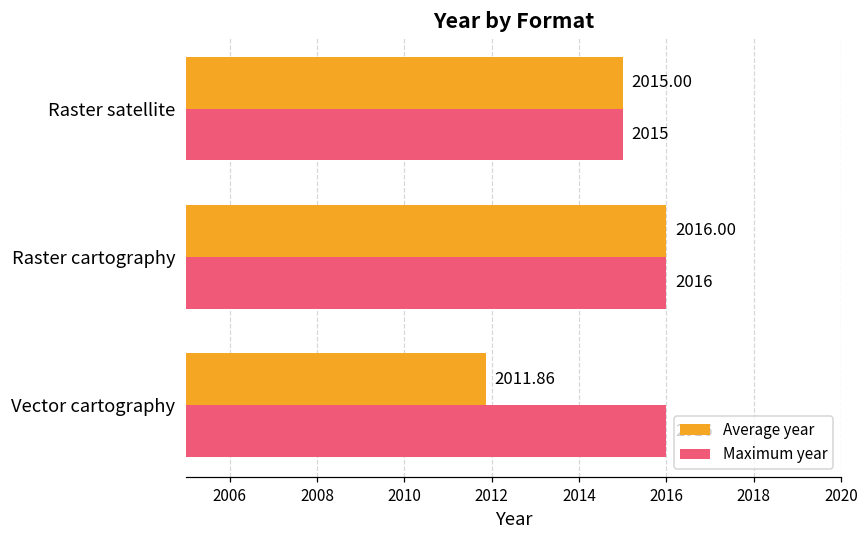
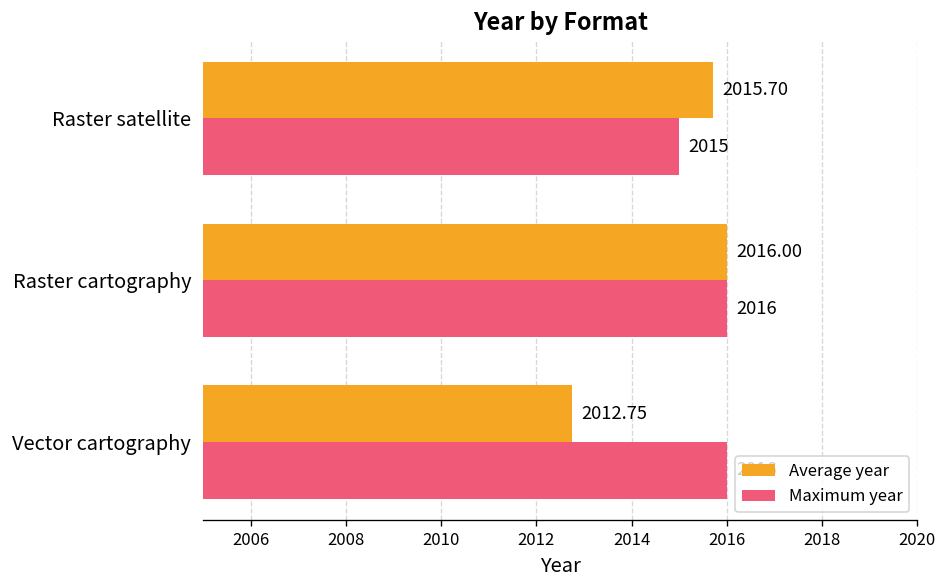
  {
    "Average year": {
-     "Raster satellite": 2015.00,
+     "Raster satellite": 2015.70,
      "Raster cartography": 2016.00,
-     "Vector cartography": 2011.86
+     "Vector cartography": 2012.75
    },
    "Maximum year": {
      "Raster satellite": 2015,
      "Raster cartography": 2016
    }
  }
